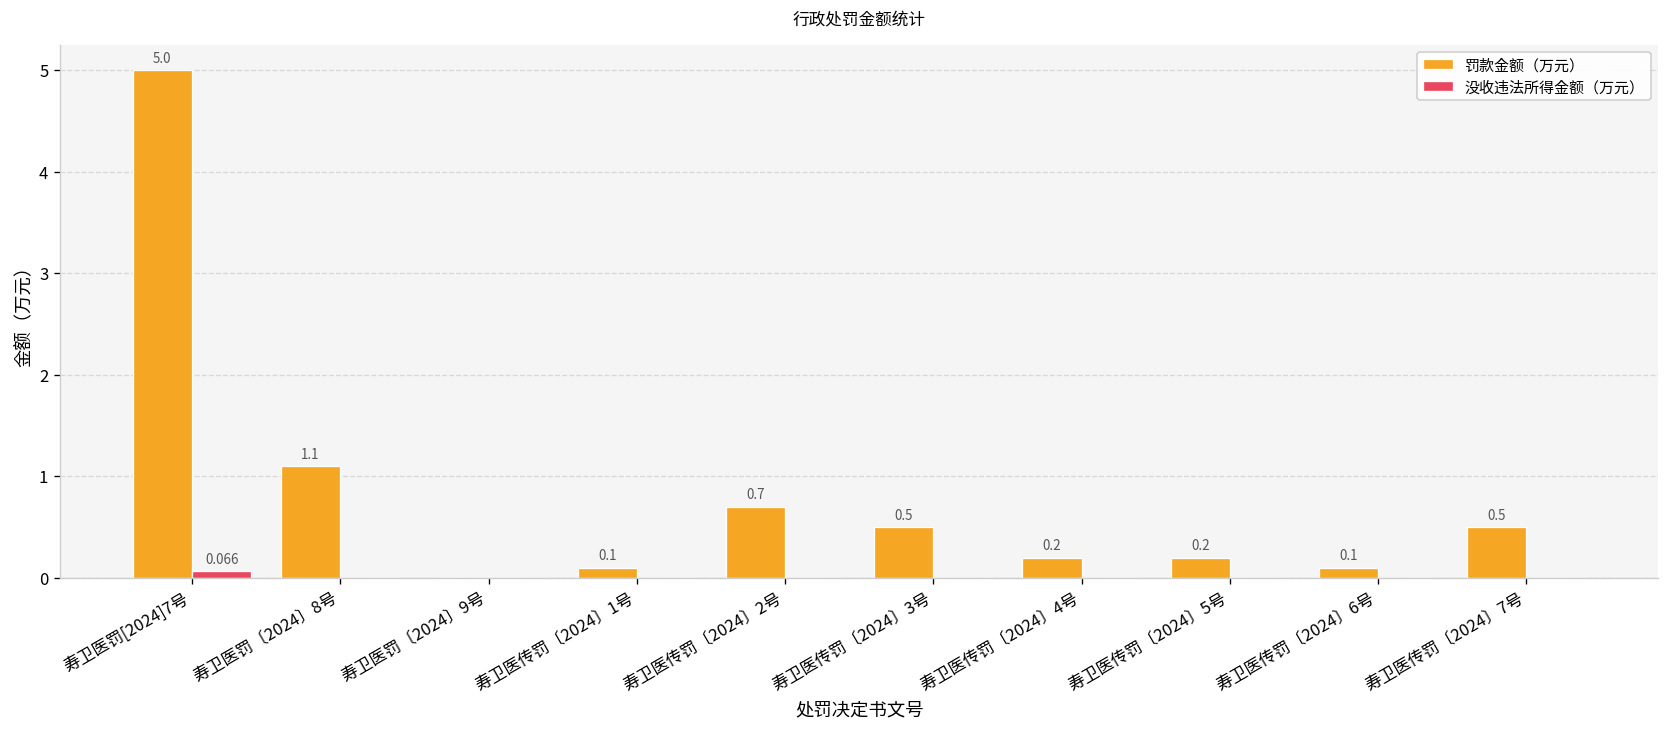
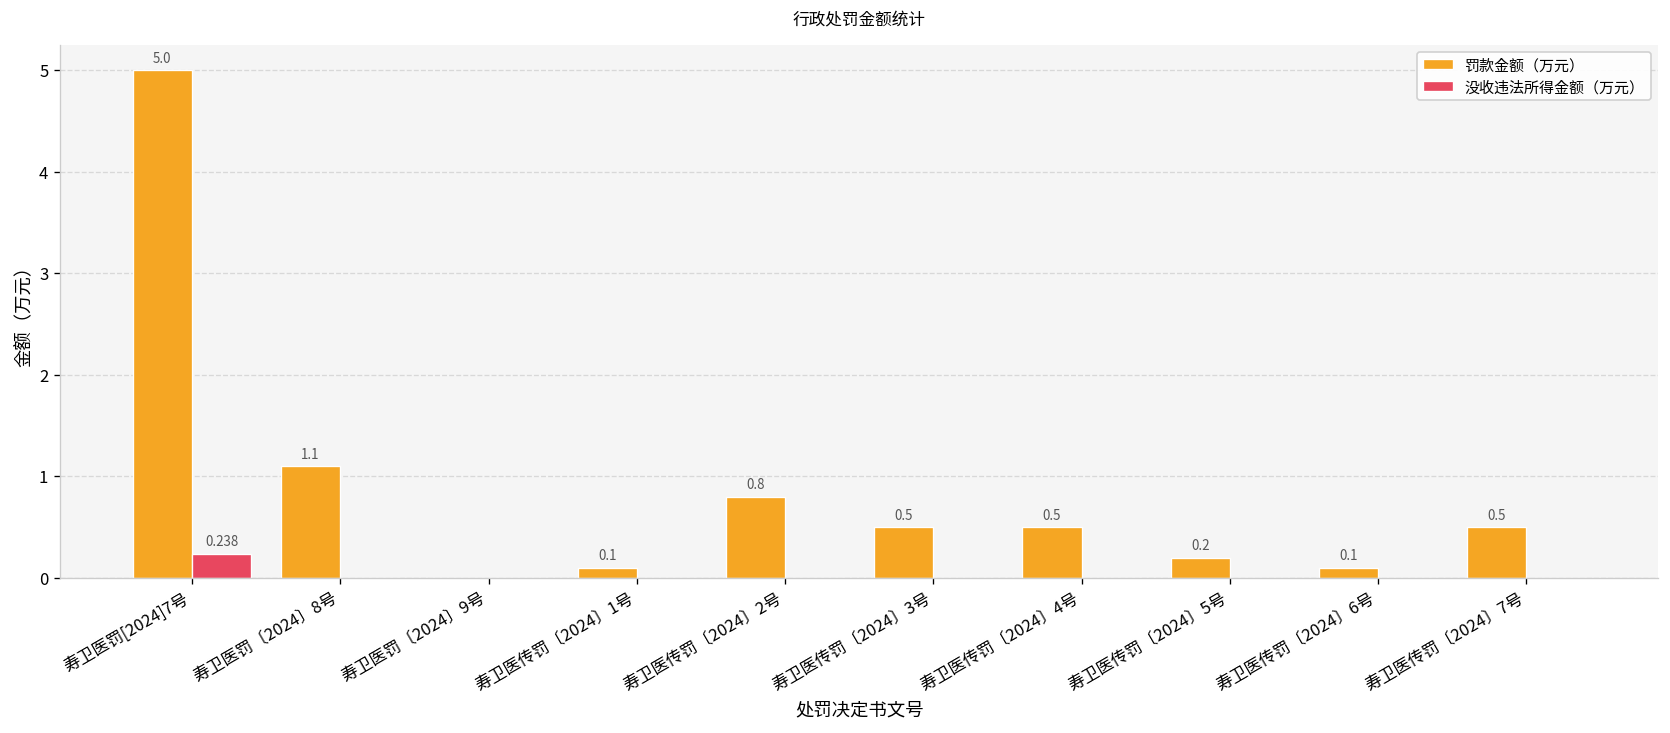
  {
    "罚款金额（万元）": {
      "寿卫医罚[2024]7号": 5.0,
      "寿卫医罚〔2024〕8号": 1.1,
      "寿卫医传罚〔2024〕1号": 0.1,
-     "寿卫医传罚〔2024〕2号": 0.7,
+     "寿卫医传罚〔2024〕2号": 0.8,
      "寿卫医传罚〔2024〕3号": 0.5,
-     "寿卫医传罚〔2024〕4号": 0.2,
+     "寿卫医传罚〔2024〕4号": 0.5,
      "寿卫医传罚〔2024〕5号": 0.2,
      "寿卫医传罚〔2024〕6号": 0.1,
      "寿卫医传罚〔2024〕7号": 0.5
    },
    "没收违法所得金额（万元）": {
-     "寿卫医罚[2024]7号": 0.066
+     "寿卫医罚[2024]7号": 0.238
    }
  }
